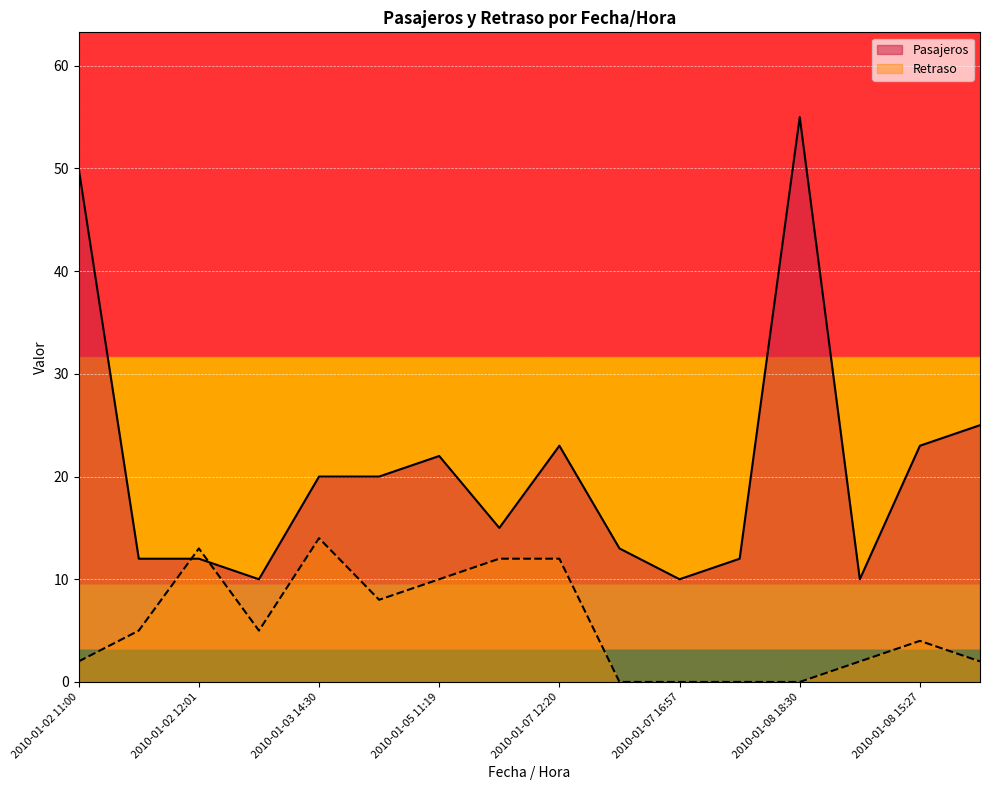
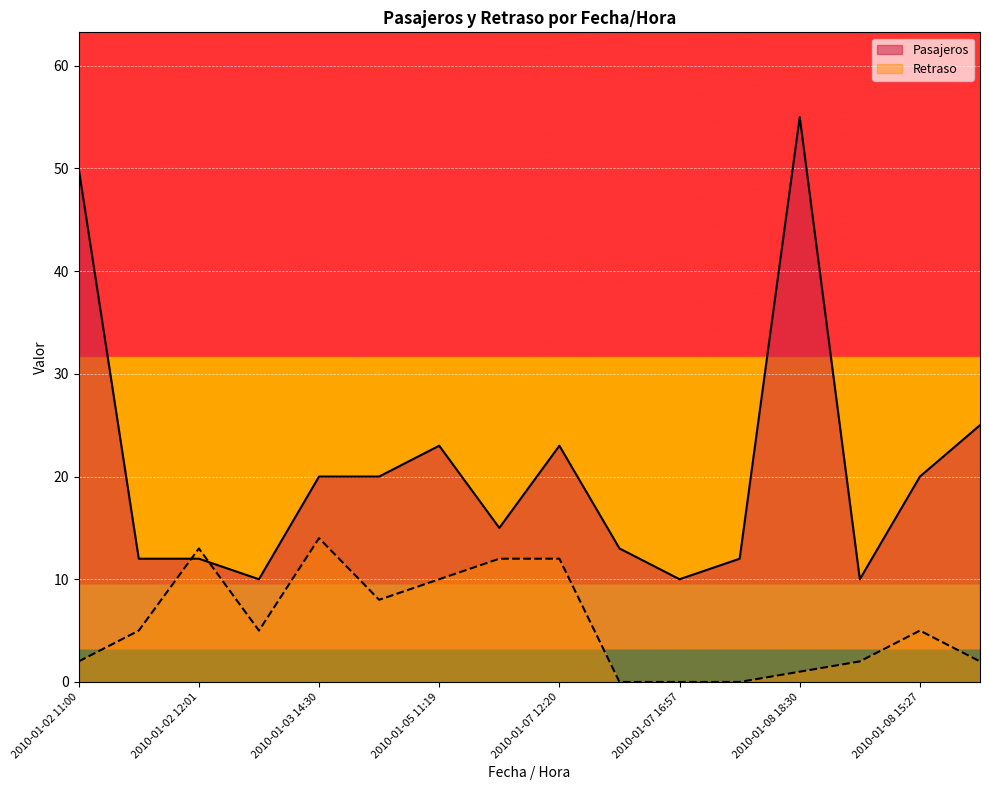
  {
    "Pasajeros": {
      "2010-01-02 11:00": 50,
      "2010-01-02 12:01": 12,
      "2010-01-03 14:30": 20,
-     "2010-01-05 11:19": 22,
+     "2010-01-05 11:19": 23,
      "2010-01-07 12:20": 23,
      "2010-01-07 16:57": 10,
      "2010-01-08 18:30": 55,
-     "2010-01-08 15:27": 23
+     "2010-01-08 15:27": 20
    },
    "Retraso": {
      "2010-01-02 11:00": 2,
      "2010-01-02 12:01": 13,
      "2010-01-03 14:30": 14,
      "2010-01-05 11:19": 10,
      "2010-01-07 12:20": 12,
      "2010-01-07 16:57": 0,
-     "2010-01-08 18:30": 0,
-     "2010-01-08 15:27": 4
+     "2010-01-08 18:30": 1,
+     "2010-01-08 15:27": 5
    }
  }
